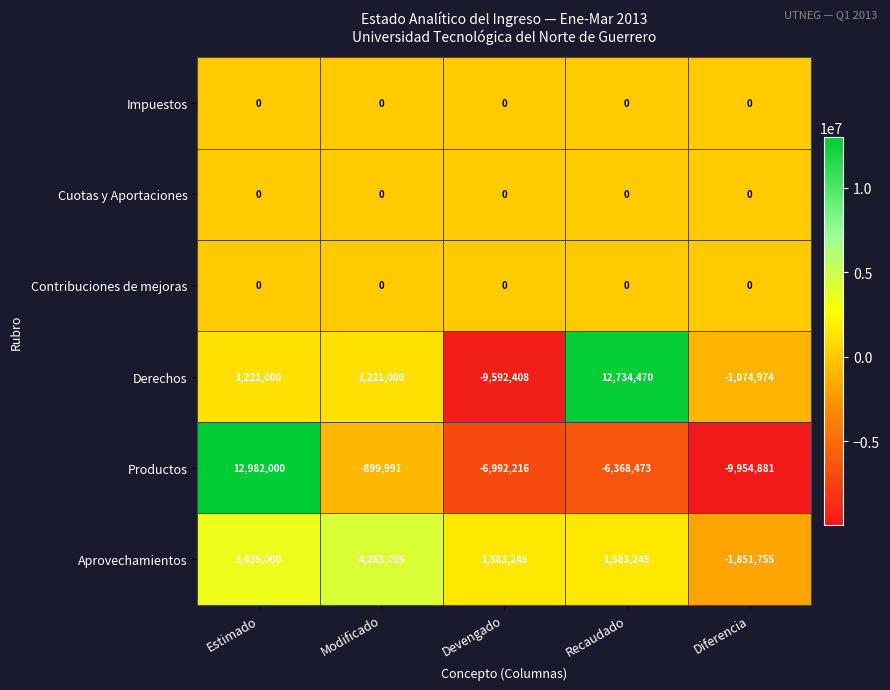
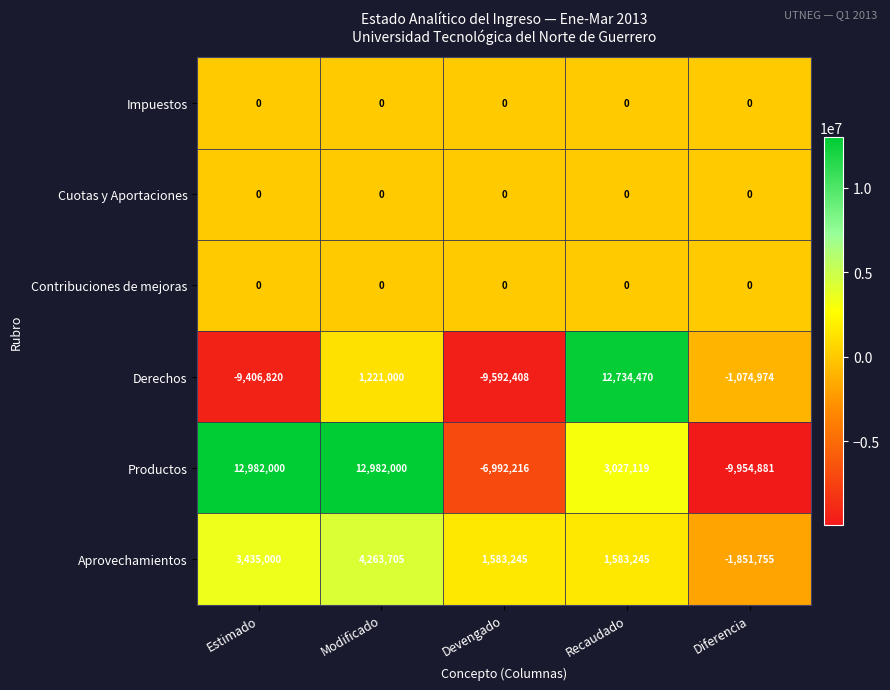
  {
    "Impuestos": {
      "Estimado": "0",
      "Modificado": "0",
      "Devengado": "0",
      "Recaudado": "0",
      "Diferencia": "0"
    },
    "Cuotas y Aportaciones": {
      "Estimado": "0",
      "Modificado": "0",
      "Devengado": "0",
      "Recaudado": "0",
      "Diferencia": "0"
    },
    "Contribuciones de mejoras": {
      "Estimado": "0",
      "Modificado": "0",
      "Devengado": "0",
      "Recaudado": "0",
      "Diferencia": "0"
    },
    "Derechos": {
-     "Estimado": "1,221,000",
+     "Estimado": "-9,406,820",
      "Modificado": "1,221,000",
      "Devengado": "-9,592,408",
      "Recaudado": "12,734,470",
      "Diferencia": "-1,074,974"
    },
    "Productos": {
      "Estimado": "12,982,000",
-     "Modificado": "-899,991",
+     "Modificado": "12,982,000",
      "Devengado": "-6,992,216",
-     "Recaudado": "-6,368,473",
+     "Recaudado": "3,027,119",
      "Diferencia": "-9,954,881"
    },
    "Aprovechamientos": {
      "Estimado": "3,435,000",
      "Modificado": "4,263,705",
      "Devengado": "1,583,245",
      "Recaudado": "1,583,245",
      "Diferencia": "-1,851,755"
    }
  }
